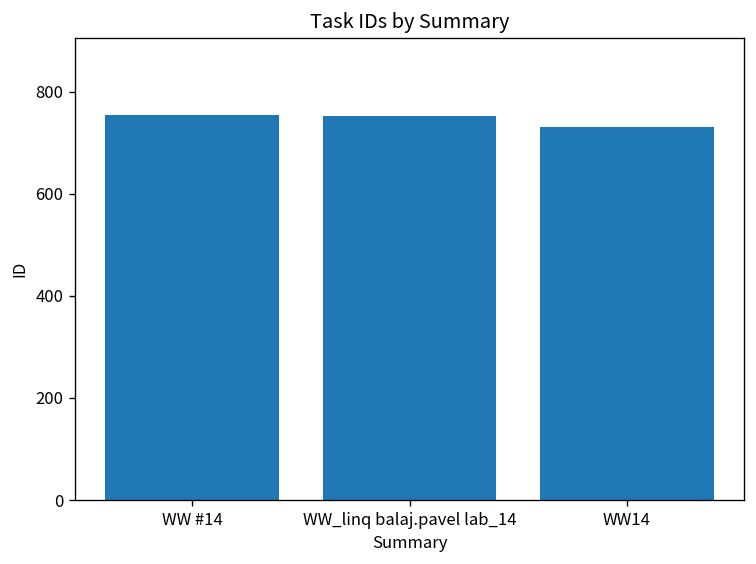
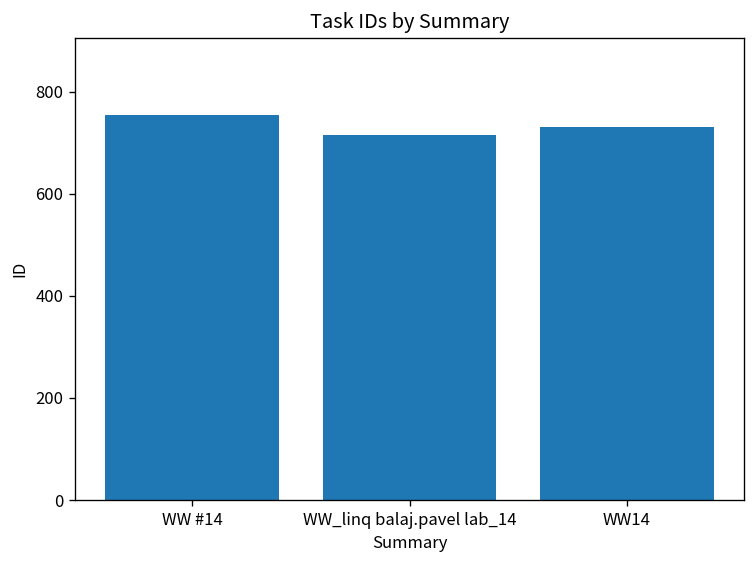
  {
    "WW #14": 760,
-   "WW_linq balaj.pavel lab_14": 750,
+   "WW_linq balaj.pavel lab_14": 720,
    "WW14": 730
  }
